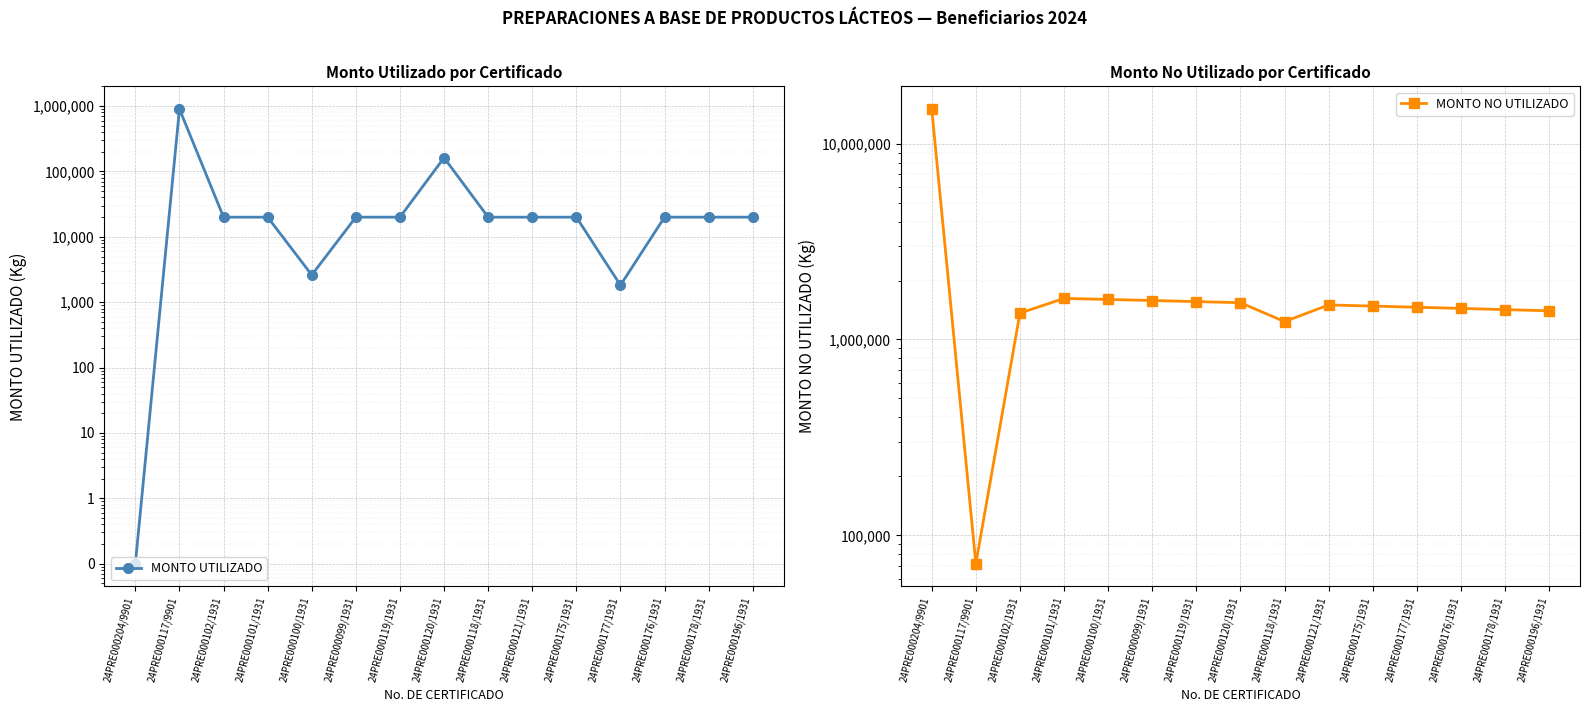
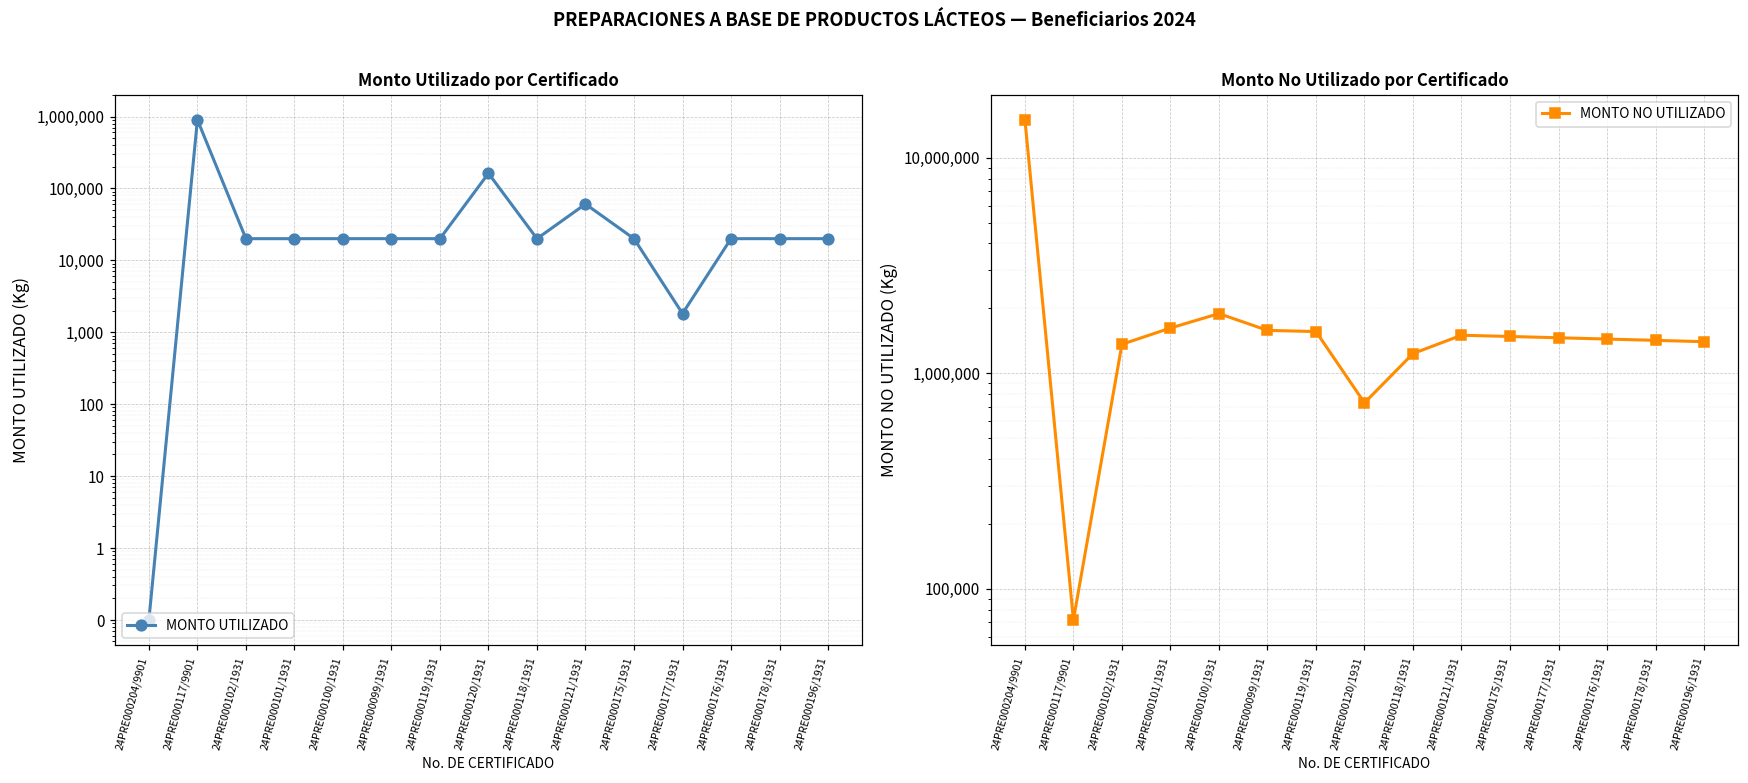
  {
    "Monto Utilizado por Certificado": {
      "24PRE000117/9901": "900,000",
      "24PRE000102/1931": "20,000",
      "24PRE000101/1931": "20,000",
-     "24PRE000100/1931": "2,600",
+     "24PRE000100/1931": "20,000",
      "24PRE000099/1931": "20,000",
      "24PRE000119/1931": "20,000",
      "24PRE000120/1931": "160,000",
      "24PRE000118/1931": "20,000",
-     "24PRE000121/1931": "20,000",
+     "24PRE000121/1931": "60,000",
      "24PRE000175/1931": "20,000",
      "24PRE000177/1931": "1,800",
      "24PRE000176/1931": "20,000",
      "24PRE000178/1931": "20,000",
      "24PRE000196/1931": "20,000"
    },
    "Monto No Utilizado por Certificado": {
      "24PRE000204/9901": "15,000,000",
      "24PRE000117/9901": "72,000",
      "24PRE000102/1931": "1,400,000",
      "24PRE000101/1931": "1,600,000",
-     "24PRE000100/1931": "1,600,000",
+     "24PRE000100/1931": "1,900,000",
      "24PRE000099/1931": "1,600,000",
      "24PRE000119/1931": "1,600,000",
-     "24PRE000120/1931": "1,500,000",
+     "24PRE000120/1931": "730,000",
      "24PRE000118/1931": "1,200,000",
      "24PRE000121/1931": "1,500,000",
      "24PRE000175/1931": "1,500,000",
      "24PRE000177/1931": "1,500,000",
      "24PRE000176/1931": "1,400,000",
      "24PRE000178/1931": "1,400,000",
      "24PRE000196/1931": "1,400,000"
    }
  }
